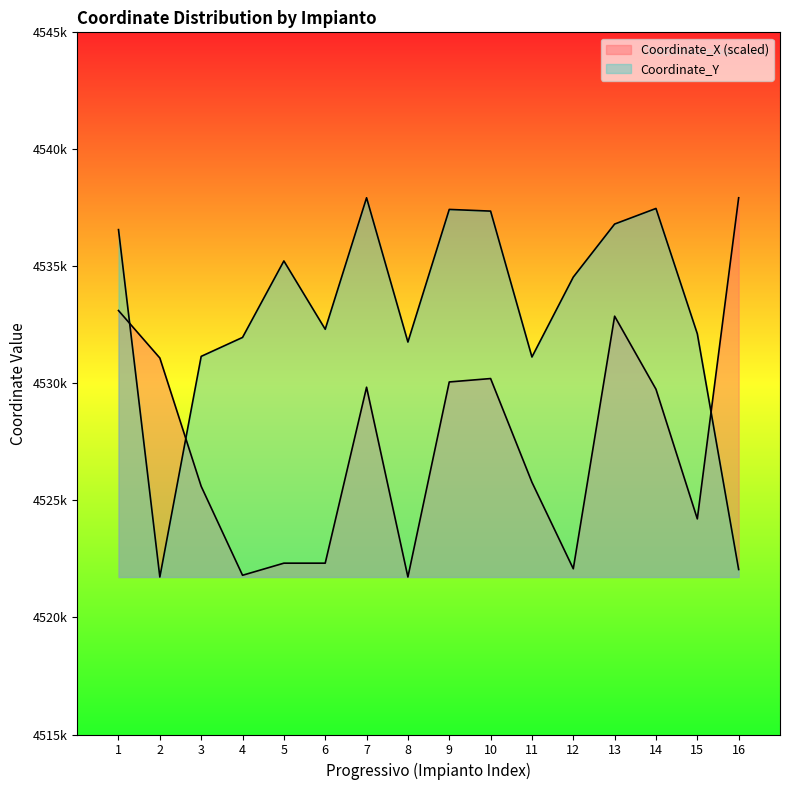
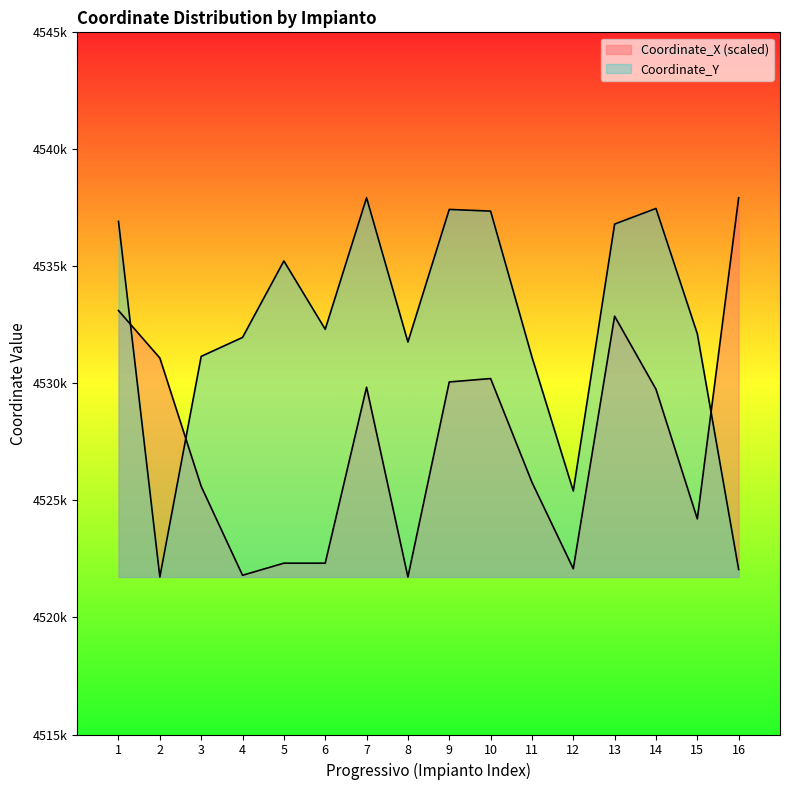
  {
    "Coordinate_X (scaled)": {
      "1": 4533100,
      "2": 4531100,
      "3": 4525600,
      "4": 4521800,
      "5": 4522300,
      "6": 4522300,
      "7": 4529800,
      "8": 4521700,
      "9": 4530100,
      "10": 4530200,
      "11": 4525800,
      "12": 4522100,
      "13": 4532900,
      "14": 4529800,
      "15": 4524200,
      "16": 4537900
    },
    "Coordinate_Y": {
-     "1": 4536600,
+     "1": 4536900,
      "2": 4521700,
      "3": 4531200,
      "4": 4532000,
      "5": 4535200,
      "6": 4532300,
      "7": 4537900,
      "8": 4531800,
      "9": 4537400,
      "10": 4537400,
      "11": 4531100,
-     "12": 4534500,
+     "12": 4525400,
      "13": 4536800,
      "14": 4537500,
      "15": 4532100,
      "16": 4522000
    }
  }
